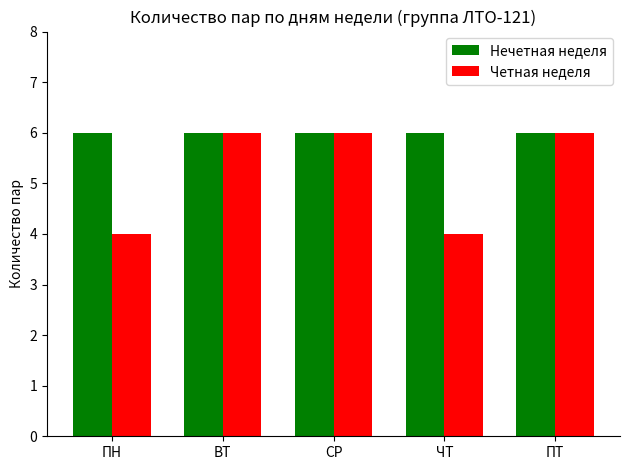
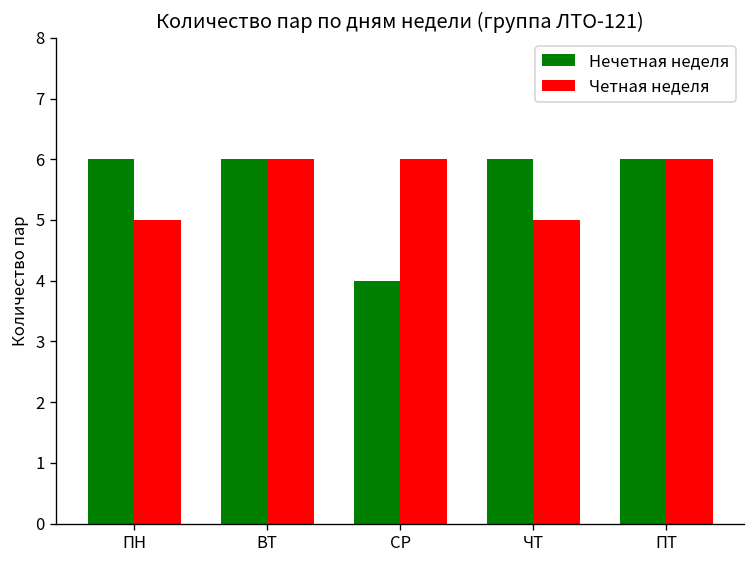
  {
    "Нечетная неделя": {
      "ПН": 6,
      "ВТ": 6,
-     "СР": 6,
+     "СР": 4,
      "ЧТ": 6,
      "ПТ": 6
    },
    "Четная неделя": {
-     "ПН": 4,
+     "ПН": 5,
      "ВТ": 6,
      "СР": 6,
-     "ЧТ": 4,
+     "ЧТ": 5,
      "ПТ": 6
    }
  }
